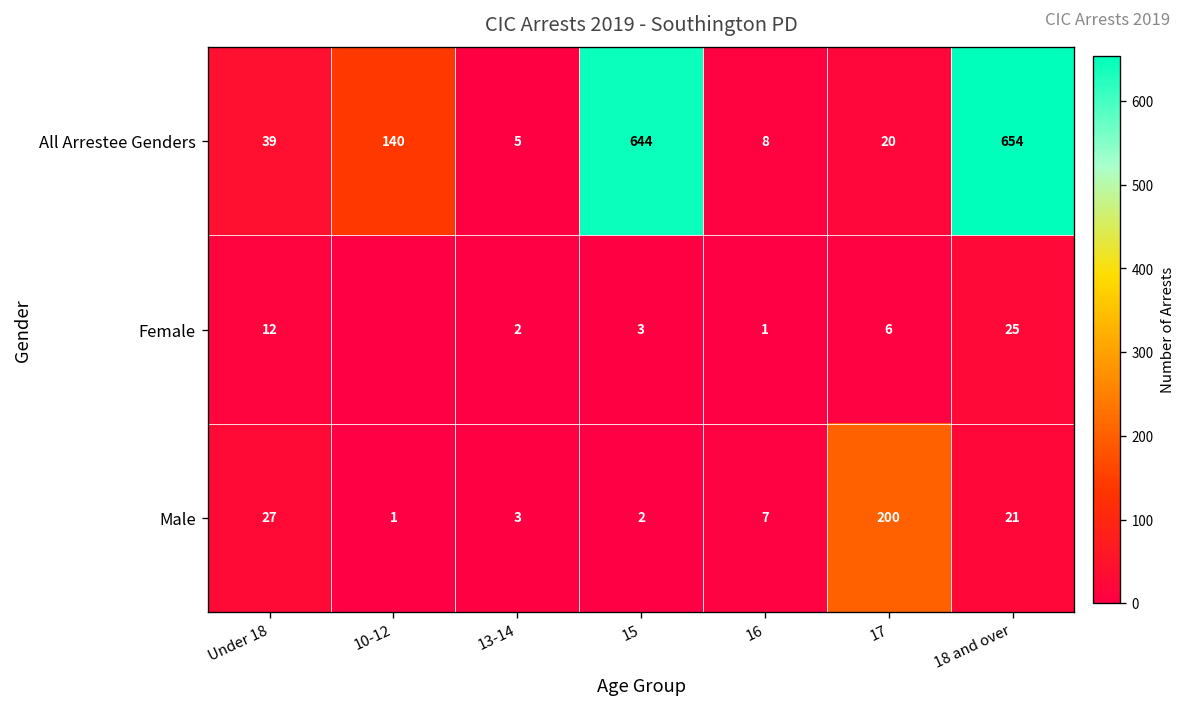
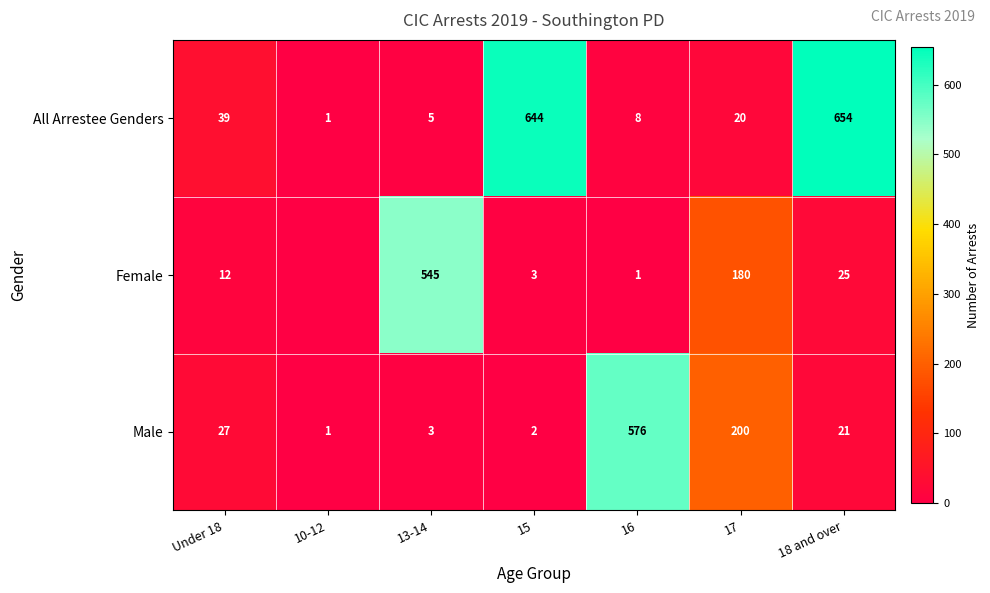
  {
    "All Arrestee Genders": {
      "Under 18": 39,
-     "10-12": 140,
+     "10-12": 1,
      "13-14": 5,
      "15": 644,
      "16": 8,
      "17": 20,
      "18 and over": 654
    },
    "Female": {
      "Under 18": 12,
-     "13-14": 2,
+     "13-14": 545,
      "15": 3,
      "16": 1,
-     "17": 6,
+     "17": 180,
      "18 and over": 25
    },
    "Male": {
      "Under 18": 27,
      "10-12": 1,
      "13-14": 3,
      "15": 2,
-     "16": 7,
+     "16": 576,
      "17": 200,
      "18 and over": 21
    }
  }
